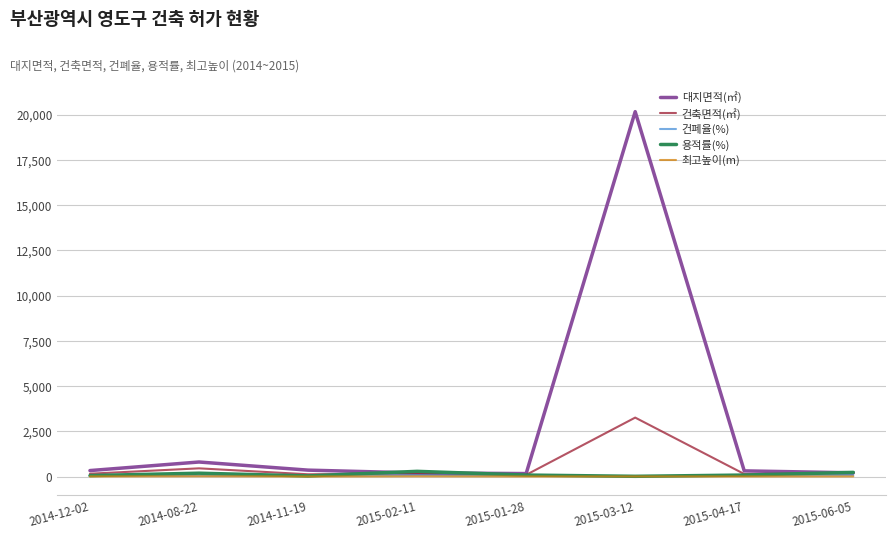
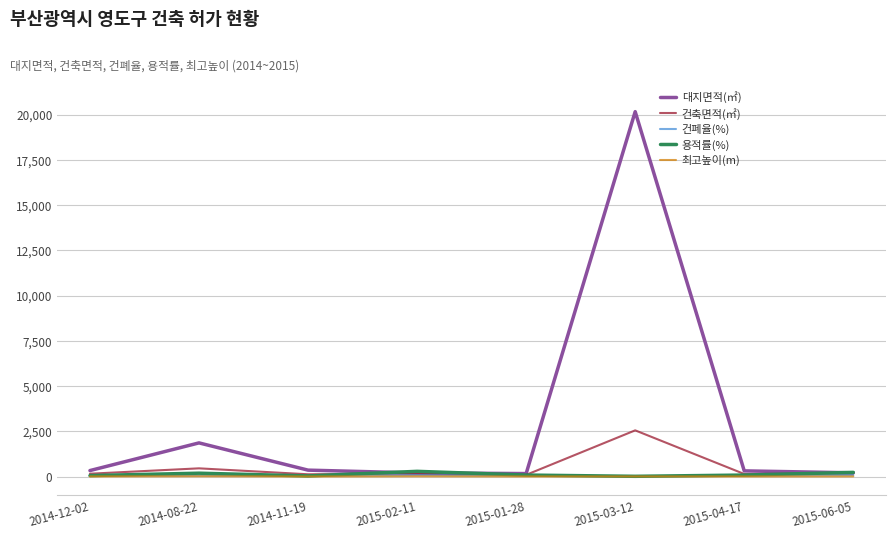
  {
    "대지면적(㎡)": {
      "2014-12-02": "300",
-     "2014-08-22": "800",
+     "2014-08-22": "1,900",
      "2014-11-19": "400",
      "2015-03-12": "20,200",
      "2015-04-17": "300"
    },
    "건축면적(㎡)": {
      "2014-08-22": "500",
-     "2015-03-12": "3,300"
+     "2015-03-12": "2,600"
    }
  }
